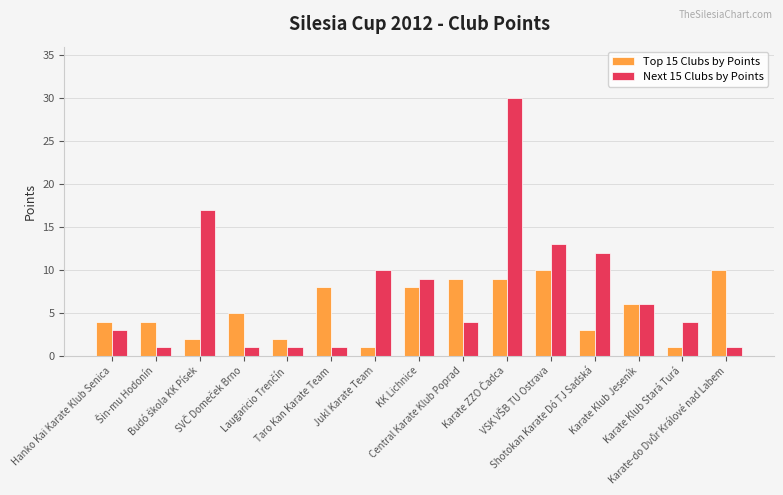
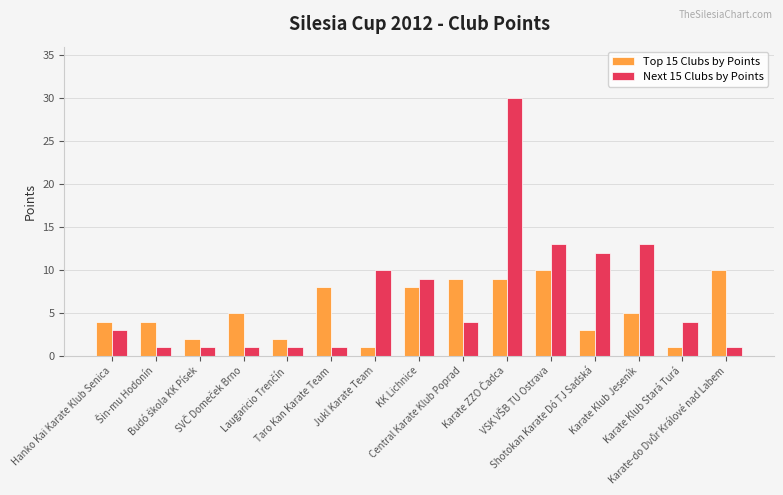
  {
    "Top 15 Clubs by Points": {
      "Hanko Kai Karate Klub Senica": 4,
      "Šin-mu Hodonín": 4,
      "Budó škola KK Písek": 2,
      "SVČ Domeček Brno": 5,
      "Laugaricio Trenčín": 2,
      "Taro Kan Karate Team": 8,
      "Jukl Karate Team": 1,
      "KK Lichnice": 8,
      "Central Karate Klub Poprad": 9,
      "Karate ZZO Čadca": 9,
      "VSK VŠB TU Ostrava": 10,
      "Shotokan Karate Dó TJ Sadská": 3,
-     "Karate Klub Jeseník": 6,
+     "Karate Klub Jeseník": 5,
      "Karate Klub Stará Turá": 1,
      "Karate-do Dvůr Králové nad Labem": 10
    },
    "Next 15 Clubs by Points": {
      "Hanko Kai Karate Klub Senica": 3,
      "Šin-mu Hodonín": 1,
-     "Budó škola KK Písek": 17,
+     "Budó škola KK Písek": 1,
      "SVČ Domeček Brno": 1,
      "Laugaricio Trenčín": 1,
      "Taro Kan Karate Team": 1,
      "Jukl Karate Team": 10,
      "KK Lichnice": 9,
      "Central Karate Klub Poprad": 4,
      "Karate ZZO Čadca": 30,
      "VSK VŠB TU Ostrava": 13,
      "Shotokan Karate Dó TJ Sadská": 12,
-     "Karate Klub Jeseník": 6,
+     "Karate Klub Jeseník": 13,
      "Karate Klub Stará Turá": 4,
      "Karate-do Dvůr Králové nad Labem": 1
    }
  }
